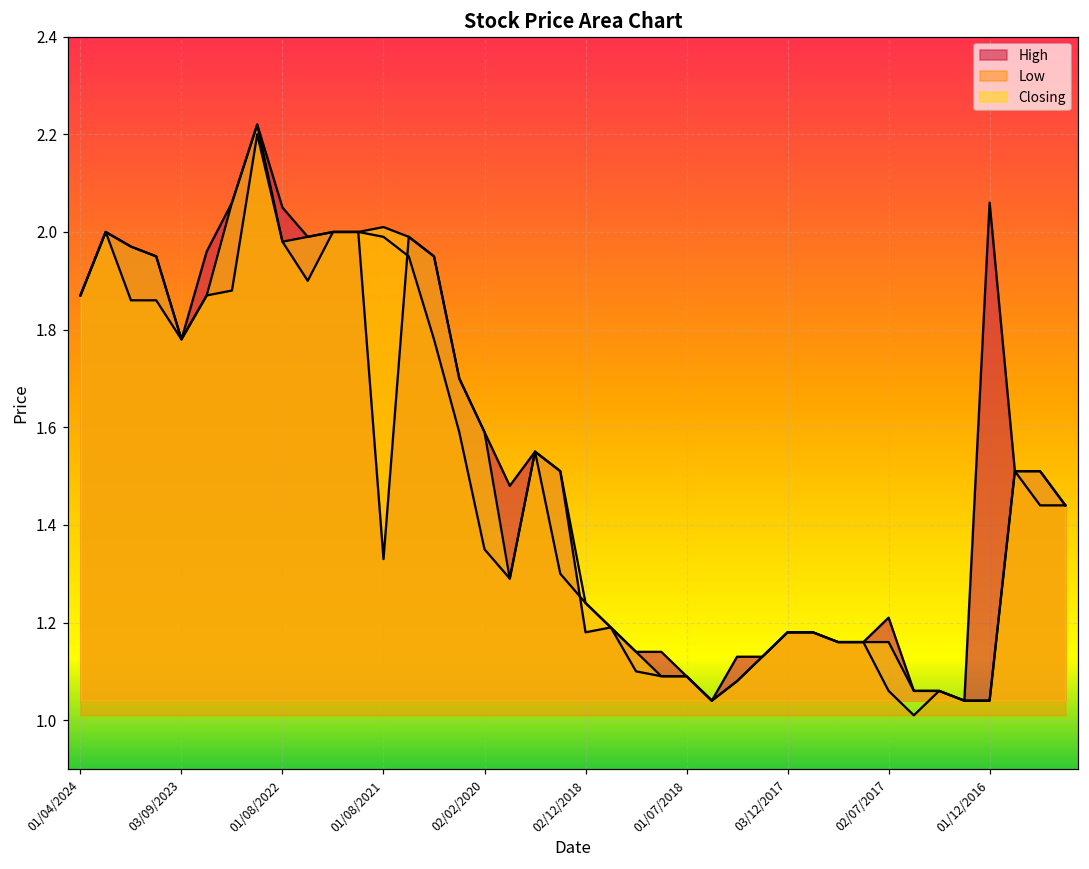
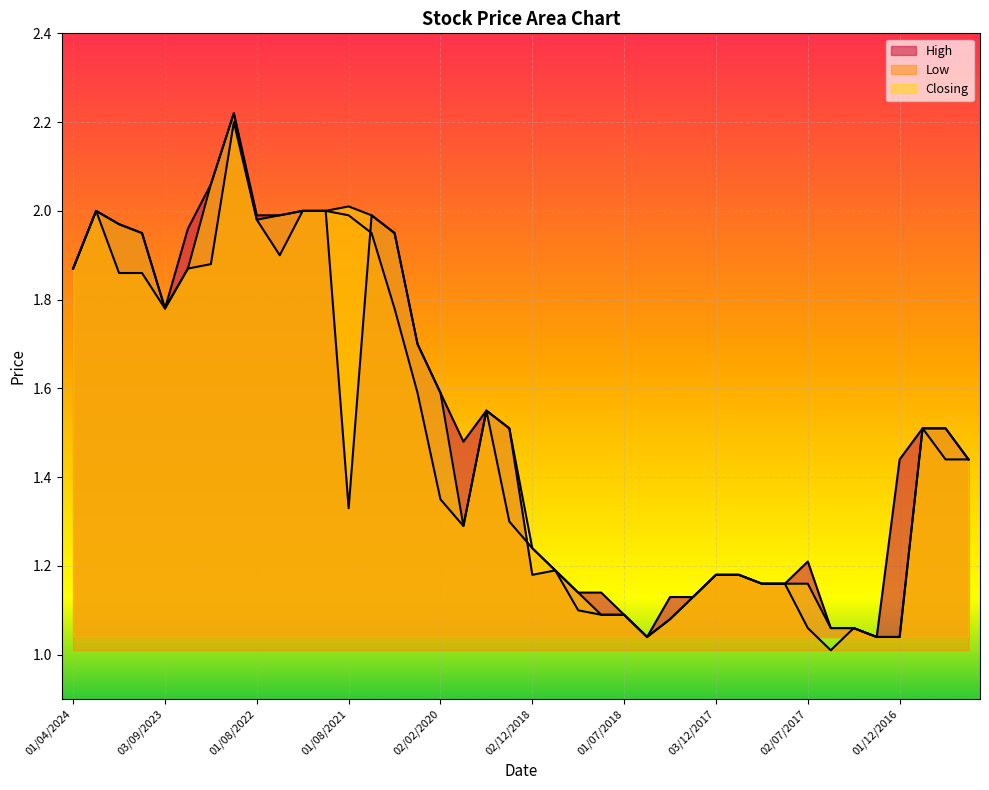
  {
    "High": {
-     "01/08/2022": 2.05,
+     "01/08/2022": 1.99,
      "01/08/2021": 1.33,
      "02/12/2018": 1.18,
      "02/07/2017": 1.21,
-     "01/12/2016": 2.06
+     "01/12/2016": 1.44
    }
  }
